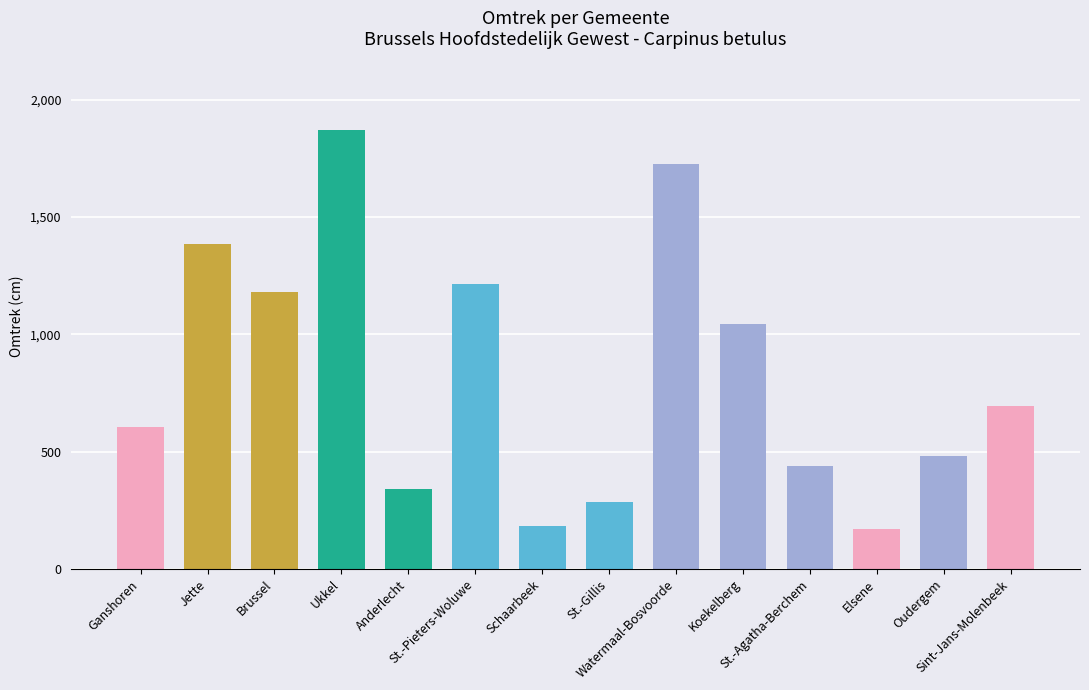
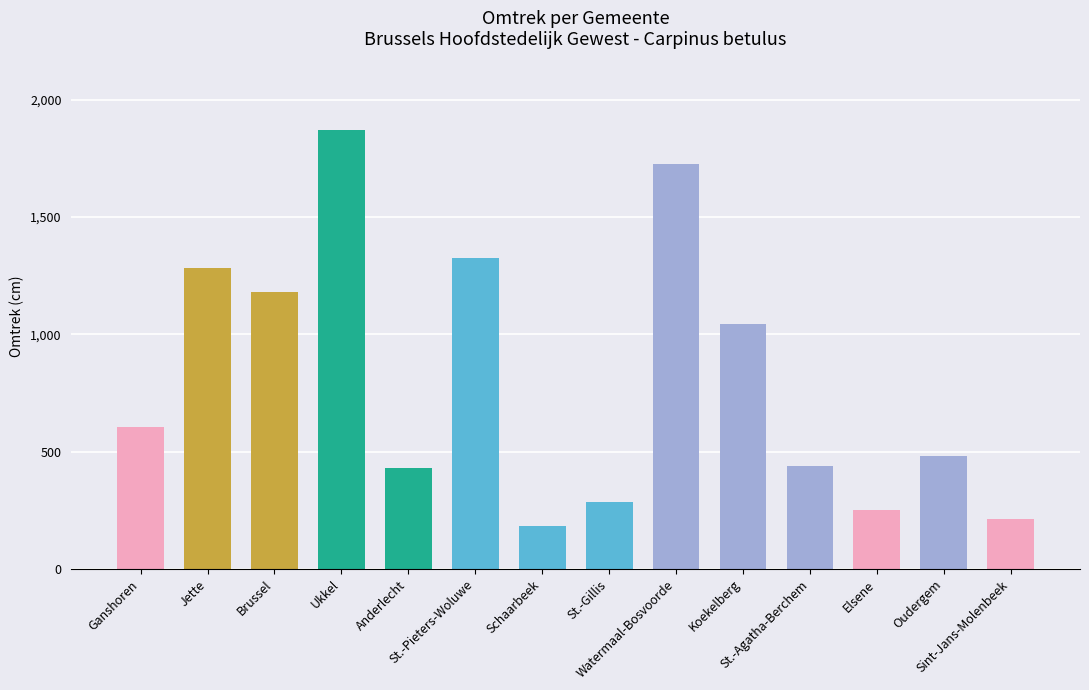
  {
    "Ganshoren": "610",
-   "Jette": "1,380",
+   "Jette": "1,280",
    "Brussel": "1,180",
    "Ukkel": "1,870",
-   "Anderlecht": "340",
-   "St.-Pieters-Woluwe": "1,220",
+   "Anderlecht": "430",
+   "St.-Pieters-Woluwe": "1,320",
    "Schaarbeek": "180",
    "St.-Gillis": "280",
    "Watermaal-Bosvoorde": "1,730",
    "Koekelberg": "1,040",
    "St.-Agatha-Berchem": "440",
-   "Elsene": "170",
+   "Elsene": "250",
    "Oudergem": "480",
-   "Sint-Jans-Molenbeek": "700"
+   "Sint-Jans-Molenbeek": "210"
  }
